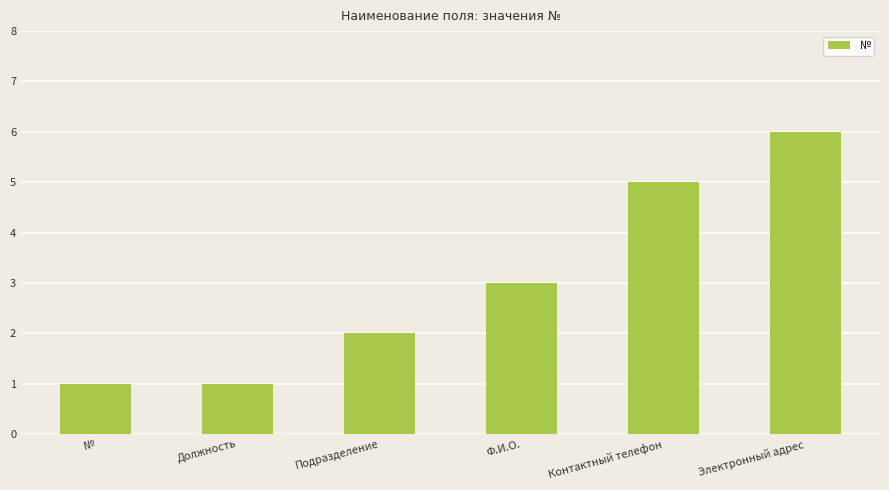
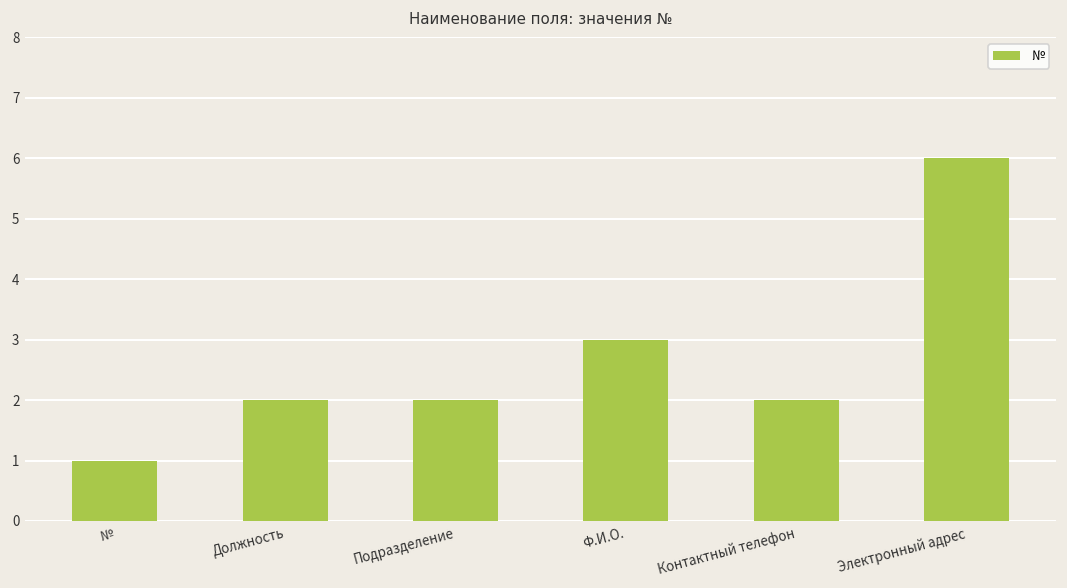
  {
    "№": 1,
-   "Должность": 1,
+   "Должность": 2,
    "Подразделение": 2,
    "Ф.И.О.": 3,
-   "Контактный телефон": 5,
+   "Контактный телефон": 2,
    "Электронный адрес": 6
  }
